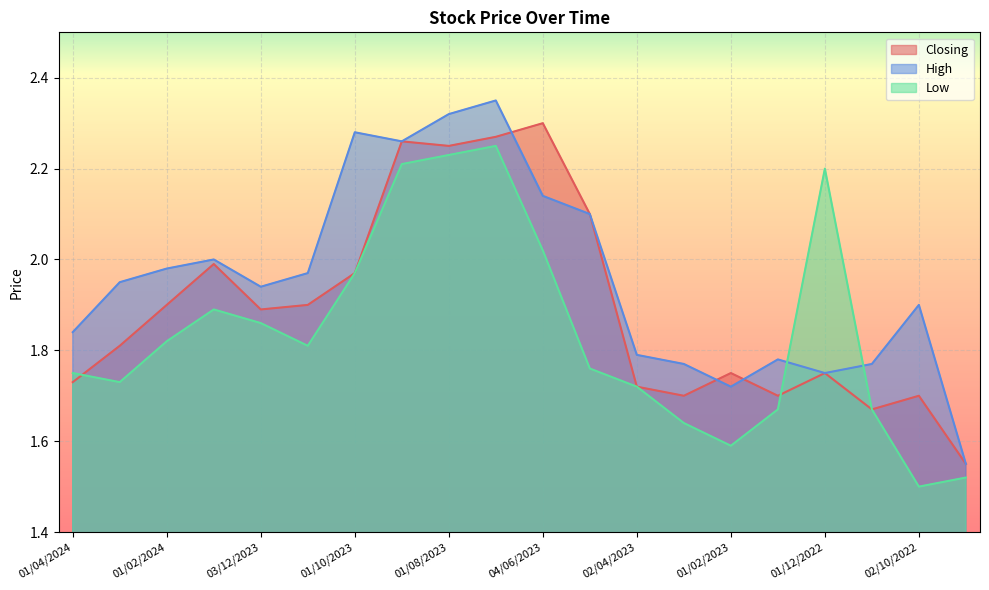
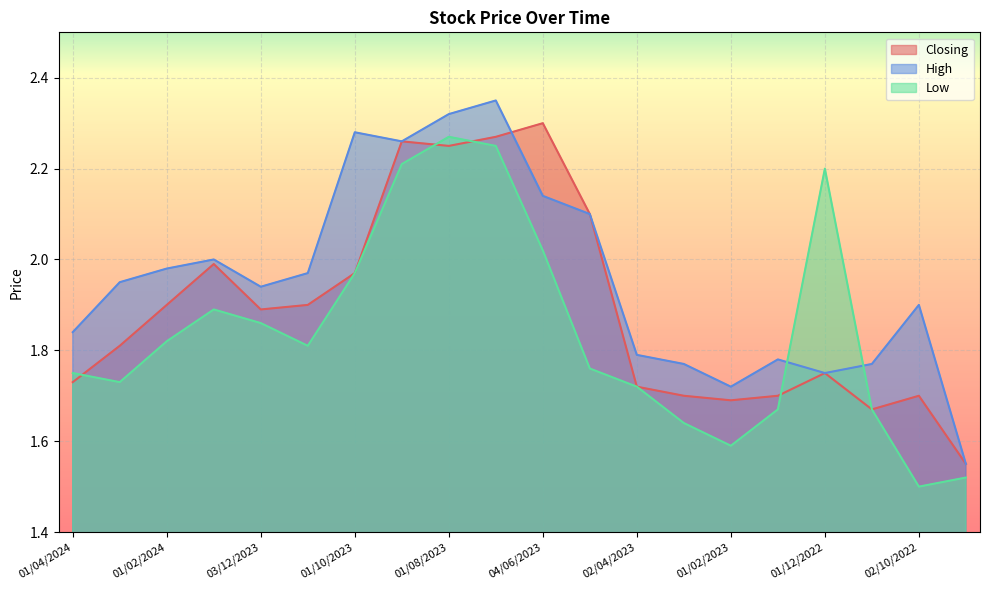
  {
    "Closing": {
      "01/04/2024": 1.73,
      "01/02/2024": 1.90,
      "03/12/2023": 1.89,
      "01/08/2023": 2.25,
      "04/06/2023": 2.30,
-     "01/02/2023": 1.75,
+     "01/02/2023": 1.69,
      "02/10/2022": 1.70
    },
    "High": {
      "01/04/2024": 1.84,
      "01/02/2024": 1.98,
      "03/12/2023": 1.94,
      "01/10/2023": 2.28,
      "01/08/2023": 2.32,
      "04/06/2023": 2.14,
      "02/04/2023": 1.79,
      "01/02/2023": 1.72,
      "02/10/2022": 1.90
    },
    "Low": {
      "01/04/2024": 1.75,
      "01/02/2024": 1.82,
      "03/12/2023": 1.86,
-     "01/08/2023": 2.23,
+     "01/08/2023": 2.27,
      "04/06/2023": 2.02,
      "01/02/2023": 1.59,
      "01/12/2022": 2.20,
      "02/10/2022": 1.50
    }
  }
